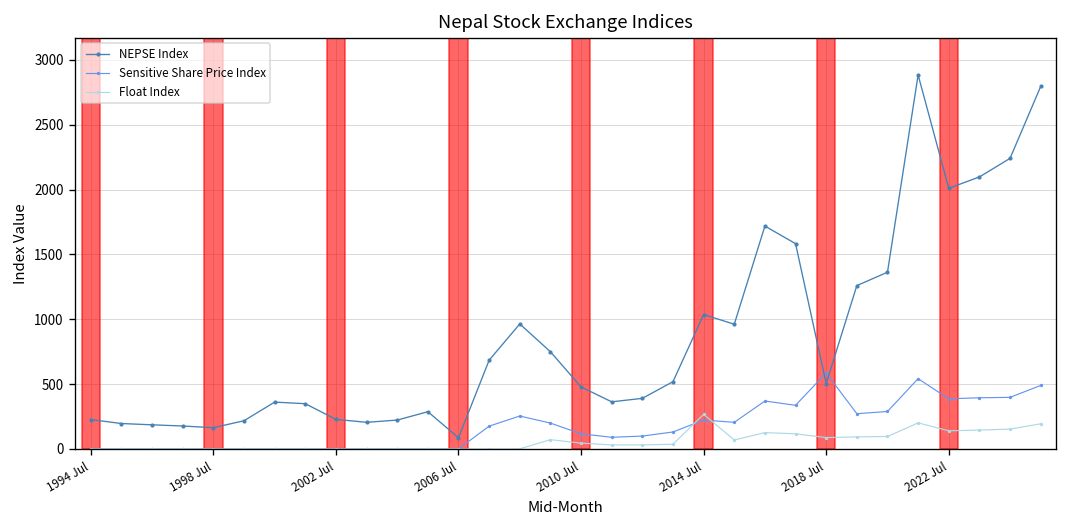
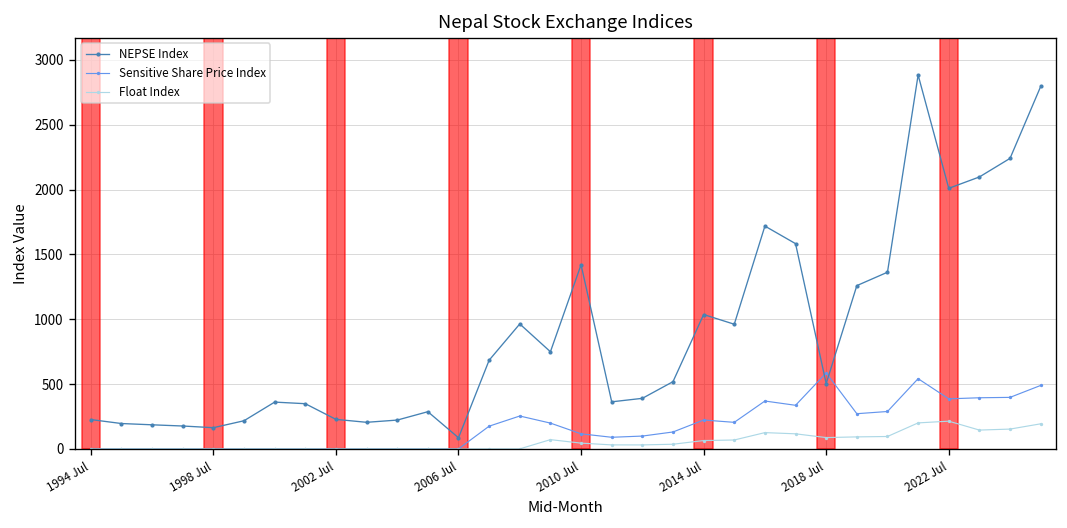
  {
    "NEPSE Index": {
      "1994 Jul": 230,
      "1998 Jul": 160,
      "2002 Jul": 230,
      "2006 Jul": 90,
-     "2010 Jul": 480,
+     "2010 Jul": 1420,
      "2014 Jul": 1040,
      "2018 Jul": 500,
      "2022 Jul": 2010
    },
    "Sensitive Share Price Index": {
      "2010 Jul": 120,
      "2014 Jul": 220,
      "2018 Jul": 590,
      "2022 Jul": 390
    },
    "Float Index": {
      "2010 Jul": 40,
-     "2014 Jul": 270,
+     "2014 Jul": 60,
      "2018 Jul": 90,
-     "2022 Jul": 140
+     "2022 Jul": 210
    }
  }
